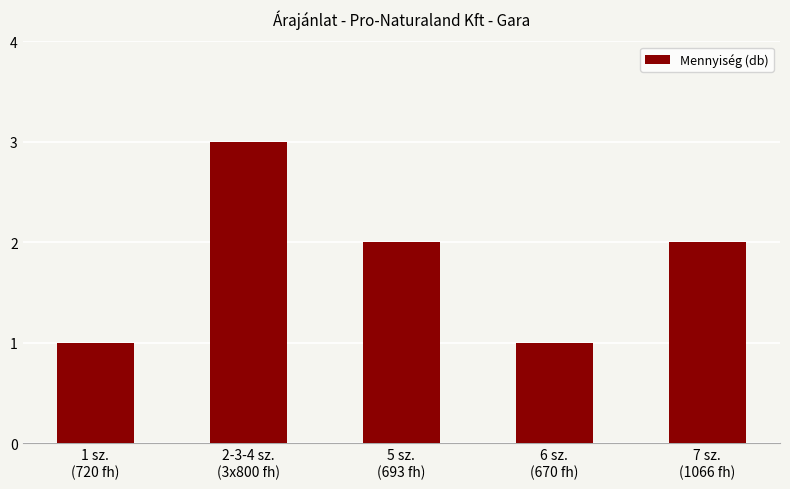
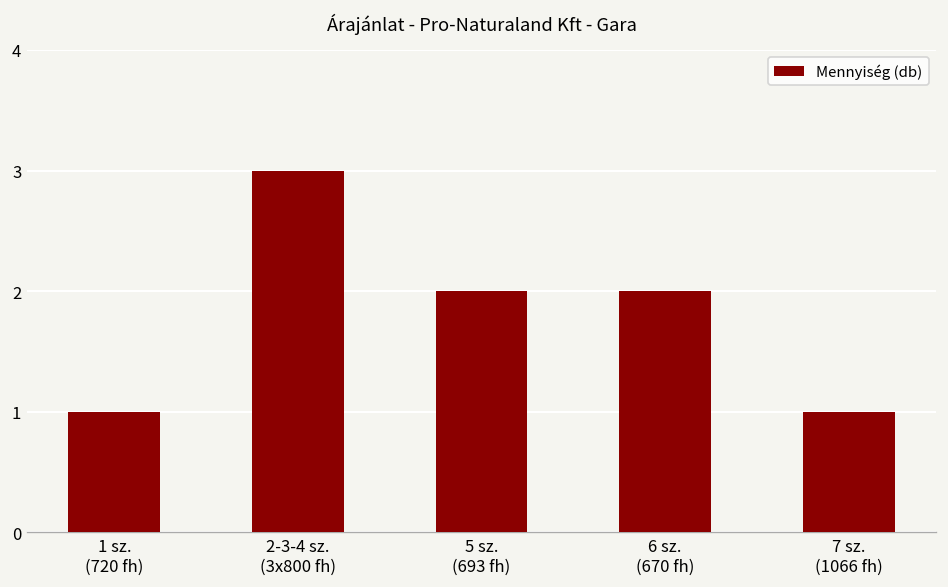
  {
    "1 sz. (720 fh)": 1,
    "2-3-4 sz. (3x800 fh)": 3,
    "5 sz. (693 fh)": 2,
-   "6 sz. (670 fh)": 1,
-   "7 sz. (1066 fh)": 2
+   "6 sz. (670 fh)": 2,
+   "7 sz. (1066 fh)": 1
  }
